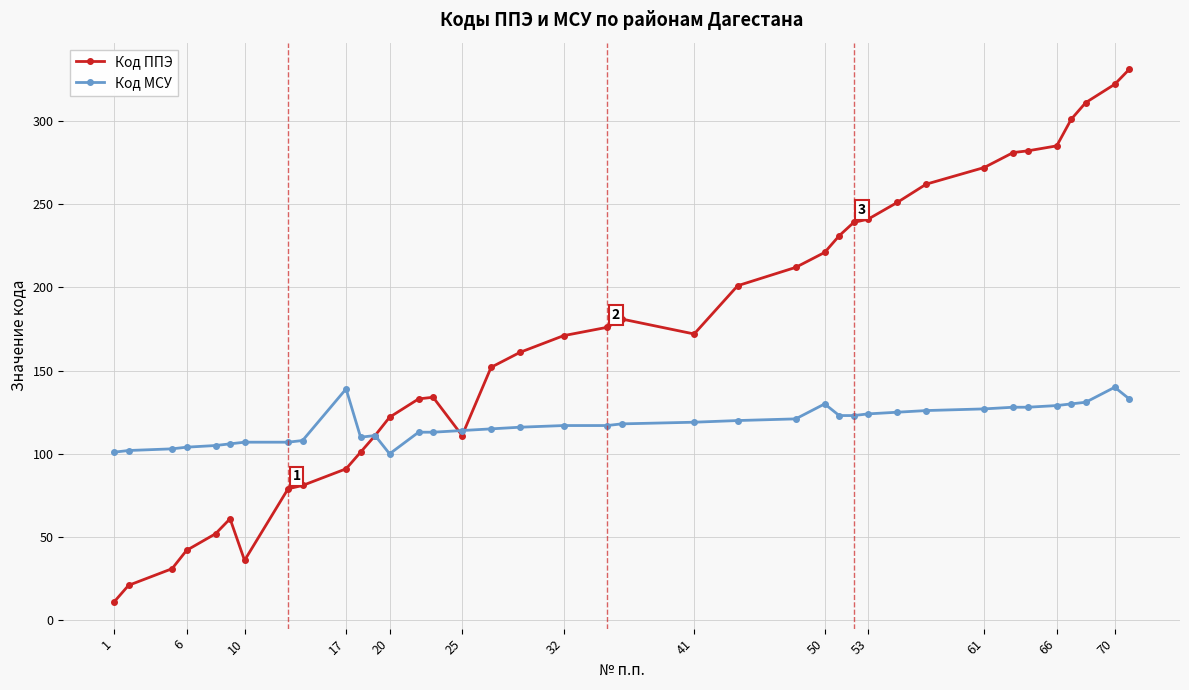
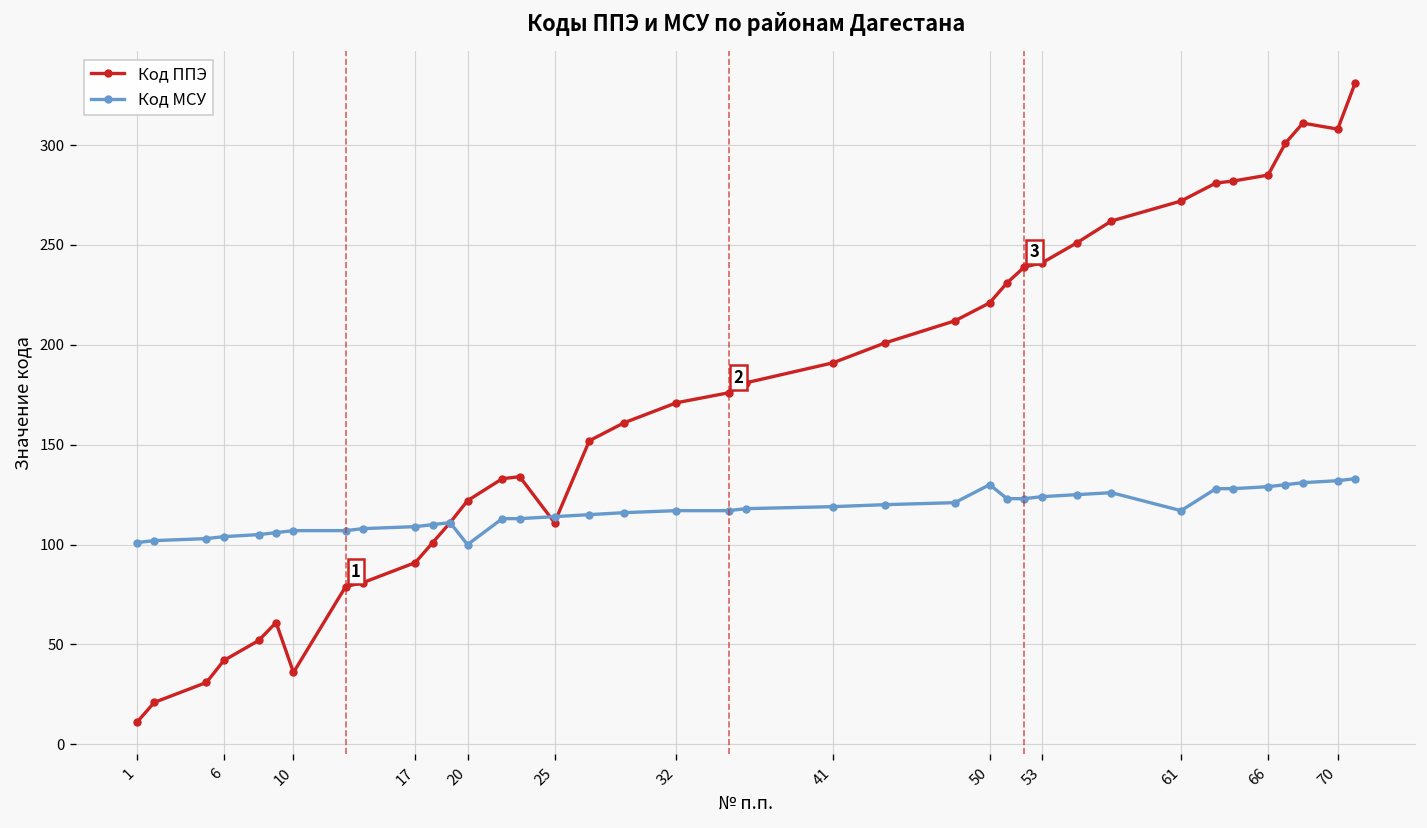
  {
    "Код ППЭ": {
      "1": 11,
      "6": 42,
      "10": 36,
      "17": 91,
      "20": 122,
      "25": 111,
      "32": 171,
-     "41": 172,
+     "41": 191,
      "50": 221,
      "61": 272,
      "66": 285,
-     "70": 322
+     "70": 308
    },
    "Код МСУ": {
      "1": 101,
      "6": 104,
      "10": 107,
-     "17": 139,
+     "17": 109,
      "20": 100,
      "25": 114,
      "32": 117,
      "41": 119,
      "50": 130,
      "53": 124,
-     "61": 127,
+     "61": 117,
      "66": 129,
-     "70": 140
+     "70": 132
    }
  }
